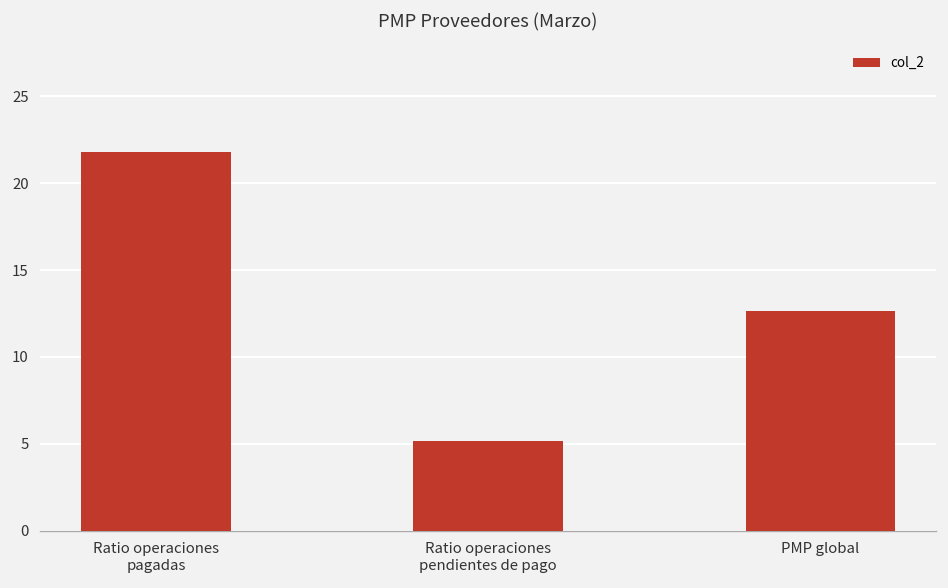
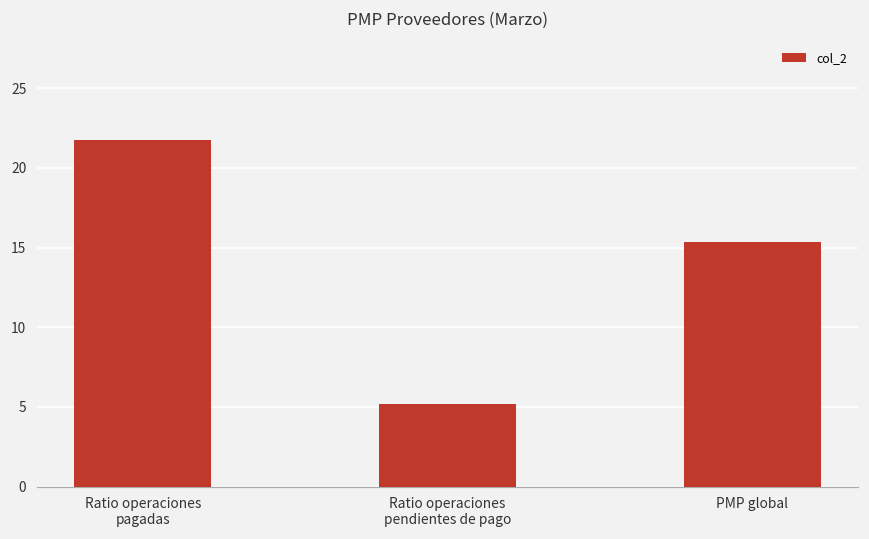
  {
    "Ratio operaciones pagadas": 21.8,
    "Ratio operaciones pendientes de pago": 5.2,
-   "PMP global": 12.7
+   "PMP global": 15.4
  }
